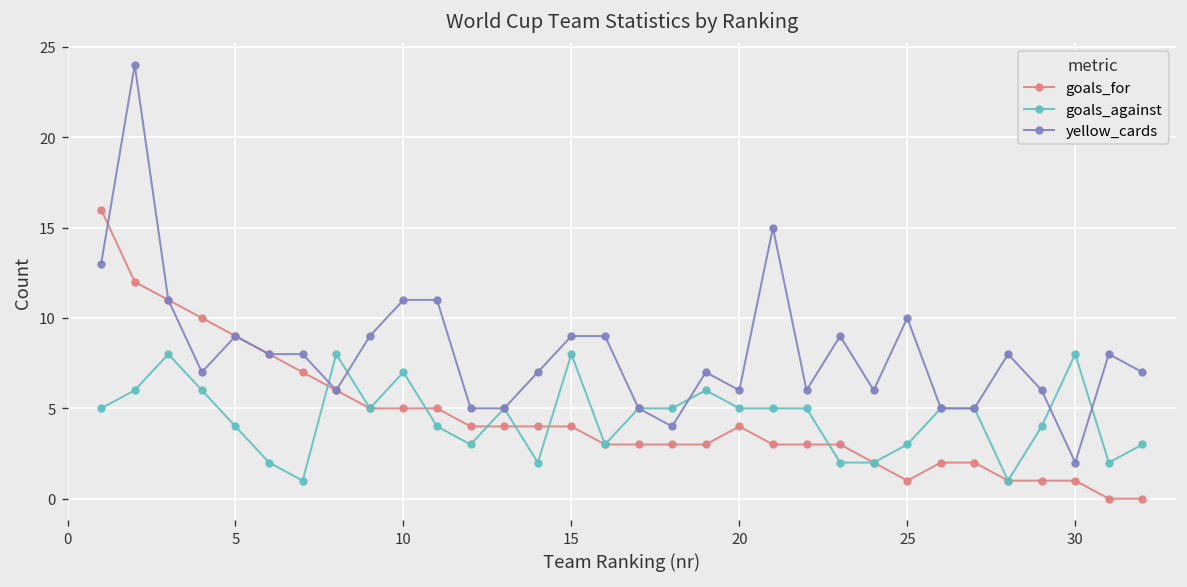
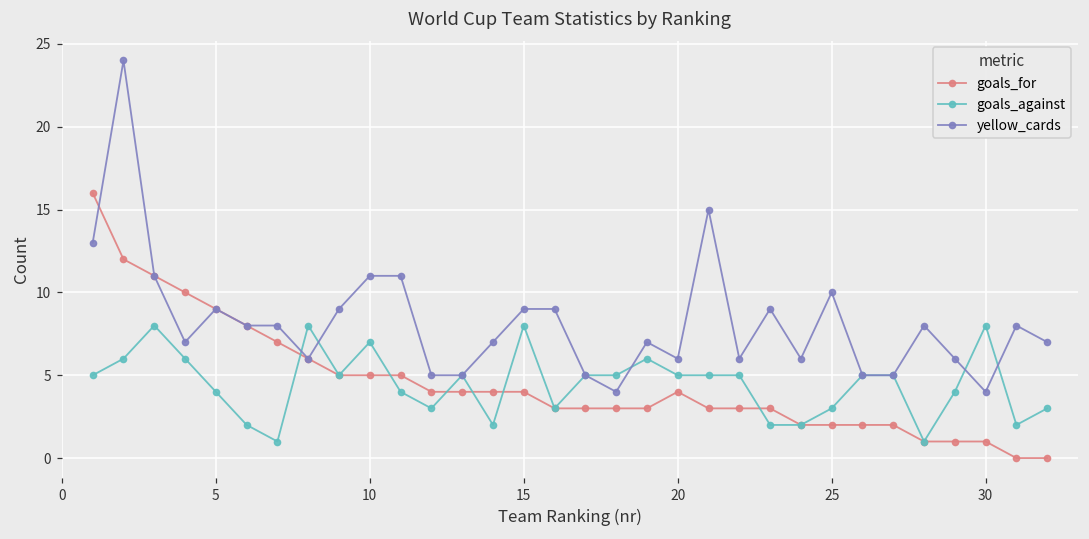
  {
    "goals_for": {
      "10": 5,
      "15": 4,
      "20": 4,
-     "25": 1,
+     "25": 2,
      "30": 1
    },
    "goals_against": {
      "5": 4,
      "10": 7,
      "15": 8,
      "20": 5,
      "25": 3,
      "30": 8
    },
    "yellow_cards": {
      "10": 11,
      "15": 9,
      "20": 6,
      "25": 10,
-     "30": 2
+     "30": 4
    }
  }
